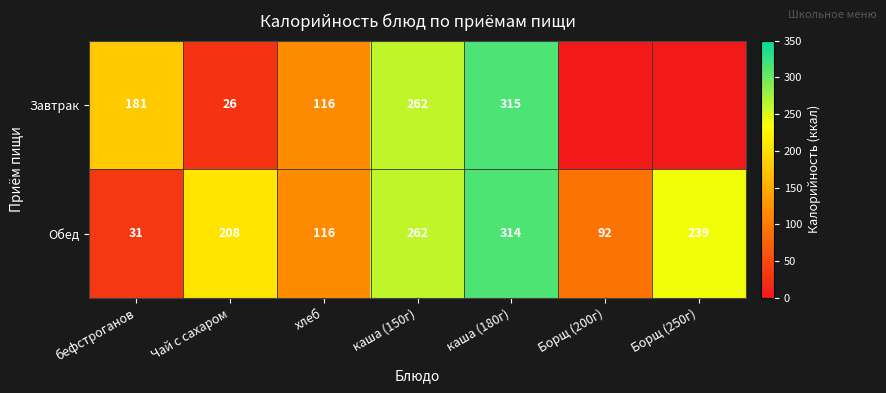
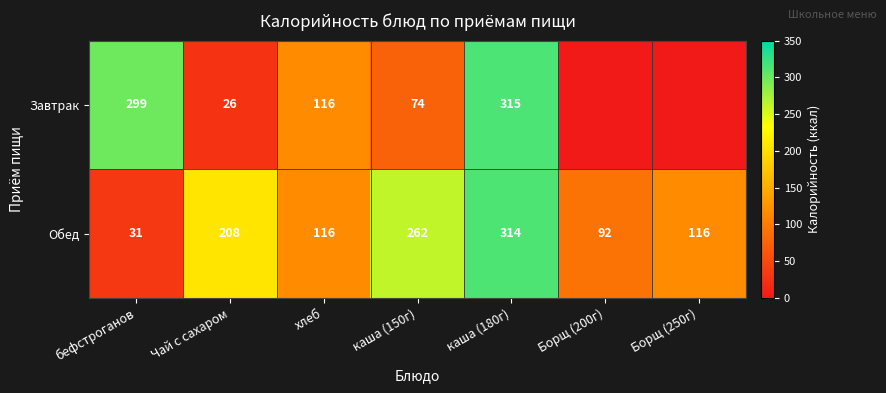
  {
    "Завтрак": {
-     "бефстроганов": 181,
+     "бефстроганов": 299,
      "Чай с сахаром": 26,
      "хлеб": 116,
-     "каша (150г)": 262,
+     "каша (150г)": 74,
      "каша (180г)": 315
    },
    "Обед": {
      "бефстроганов": 31,
      "Чай с сахаром": 208,
      "хлеб": 116,
      "каша (150г)": 262,
      "каша (180г)": 314,
      "Борщ (200г)": 92,
-     "Борщ (250г)": 239
+     "Борщ (250г)": 116
    }
  }
